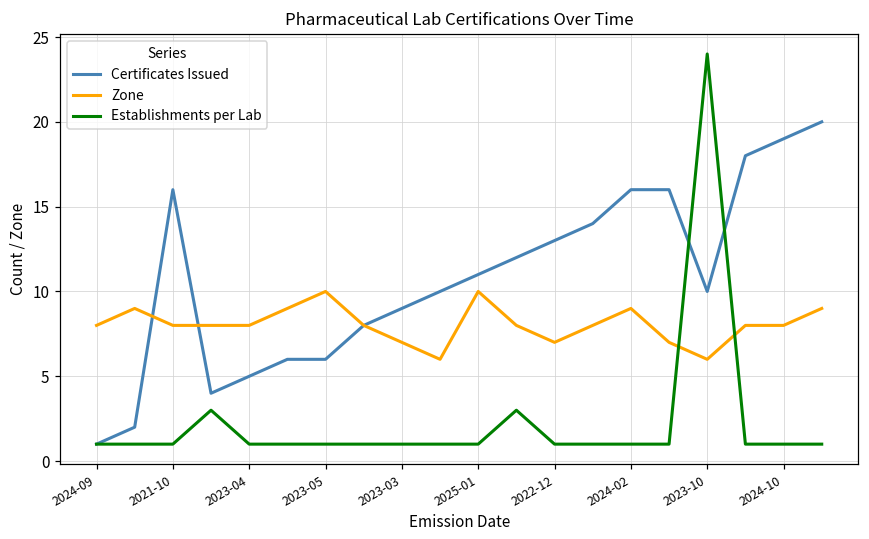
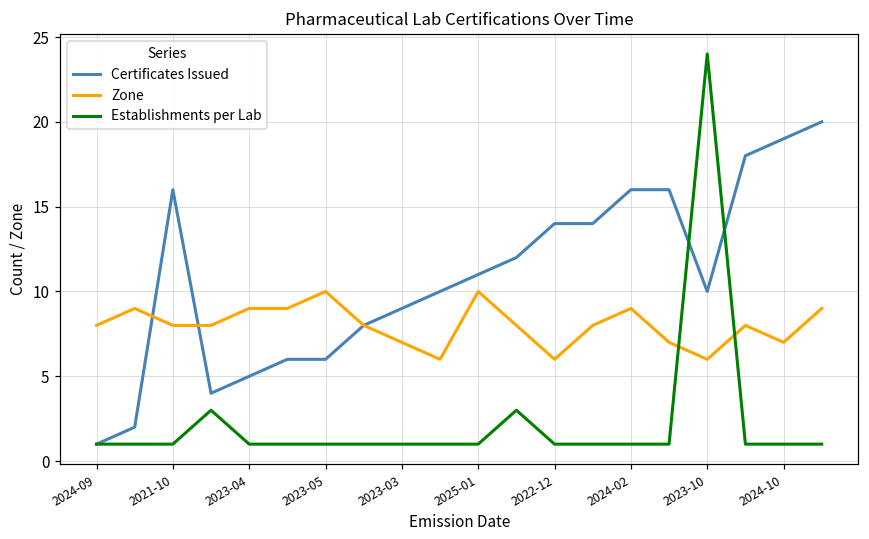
  {
    "Certificates Issued": {
      "2021-10": 16,
      "2023-04": 5,
      "2023-05": 6,
      "2023-03": 9,
      "2025-01": 11,
-     "2022-12": 13,
+     "2022-12": 14,
      "2024-02": 16,
      "2023-10": 10,
      "2024-10": 19
    },
    "Zone": {
      "2024-09": 8,
      "2021-10": 8,
-     "2023-04": 8,
+     "2023-04": 9,
      "2023-05": 10,
      "2023-03": 7,
      "2025-01": 10,
-     "2022-12": 7,
+     "2022-12": 6,
      "2024-02": 9,
      "2023-10": 6,
-     "2024-10": 8
+     "2024-10": 7
    },
    "Establishments per Lab": {
      "2021-10": 1,
      "2023-04": 1,
      "2023-05": 1,
      "2023-03": 1,
      "2025-01": 1,
      "2022-12": 1,
      "2024-02": 1,
      "2023-10": 24,
      "2024-10": 1
    }
  }
